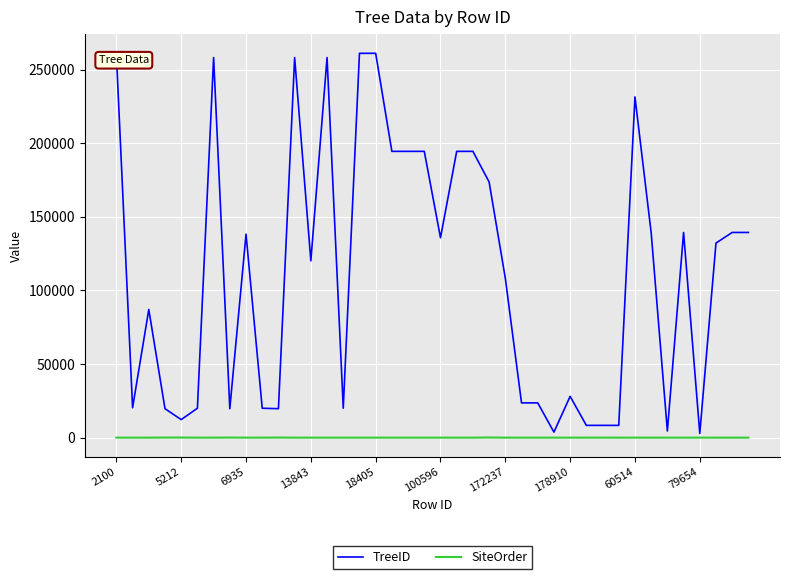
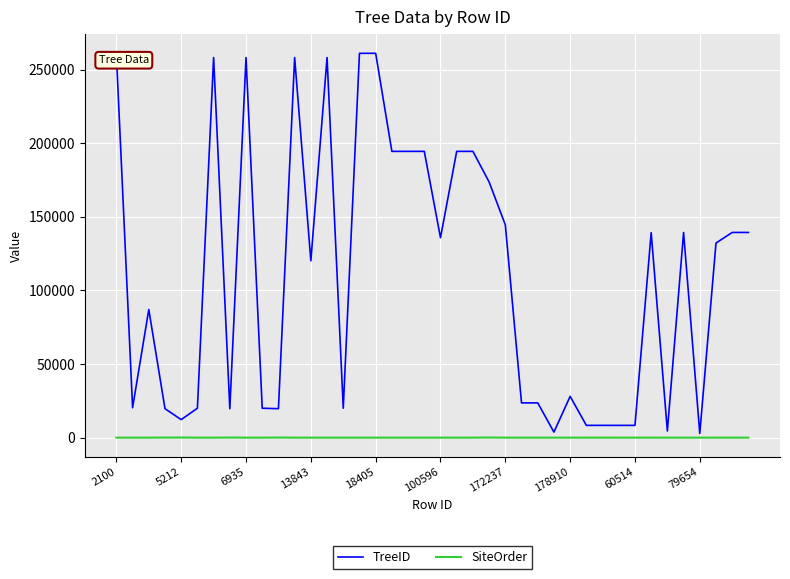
  {
    "TreeID": {
      "5212": 12000,
-     "6935": 138000,
+     "6935": 258000,
      "13843": 120000,
      "18405": 261000,
      "100596": 136000,
-     "172237": 108000,
+     "172237": 145000,
      "178910": 28000,
-     "60514": 231000,
+     "60514": 8000,
      "79654": 3000
    },
    "SiteOrder": {
      "2100": 0,
      "5212": 0,
      "6935": 0,
      "13843": 0,
      "18405": 0,
      "100596": 0,
      "172237": 0,
      "178910": 0,
      "60514": 0,
      "79654": 0
    }
  }
